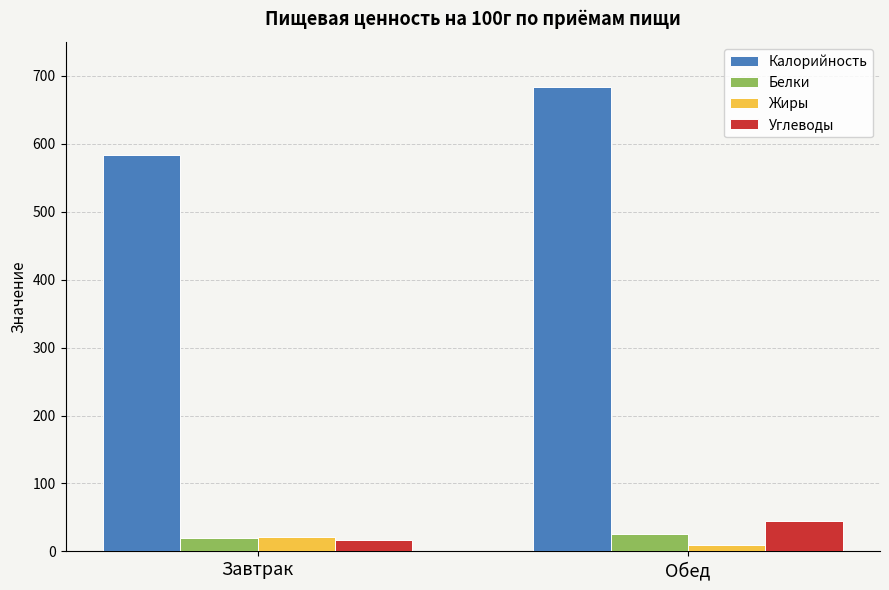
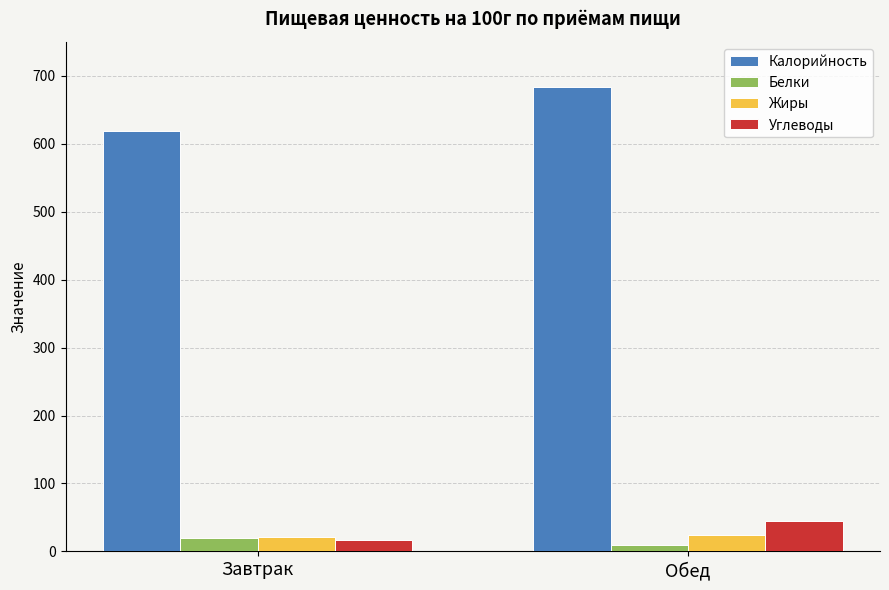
  {
    "Калорийность": {
-     "Завтрак": 580,
+     "Завтрак": 620,
      "Обед": 680
    },
    "Белки": {
      "Завтрак": 20,
-     "Обед": 30
+     "Обед": 10
    },
    "Жиры": {
      "Завтрак": 20,
-     "Обед": 10
+     "Обед": 20
    },
    "Углеводы": {
      "Завтрак": 20,
      "Обед": 50
    }
  }
